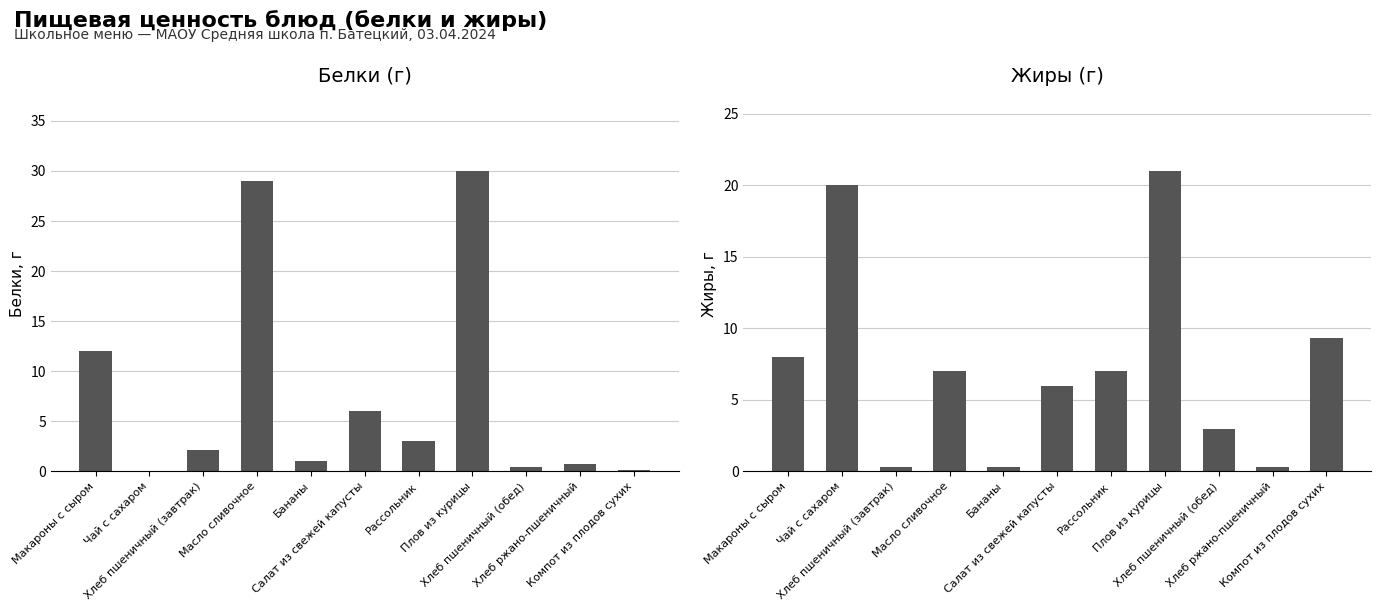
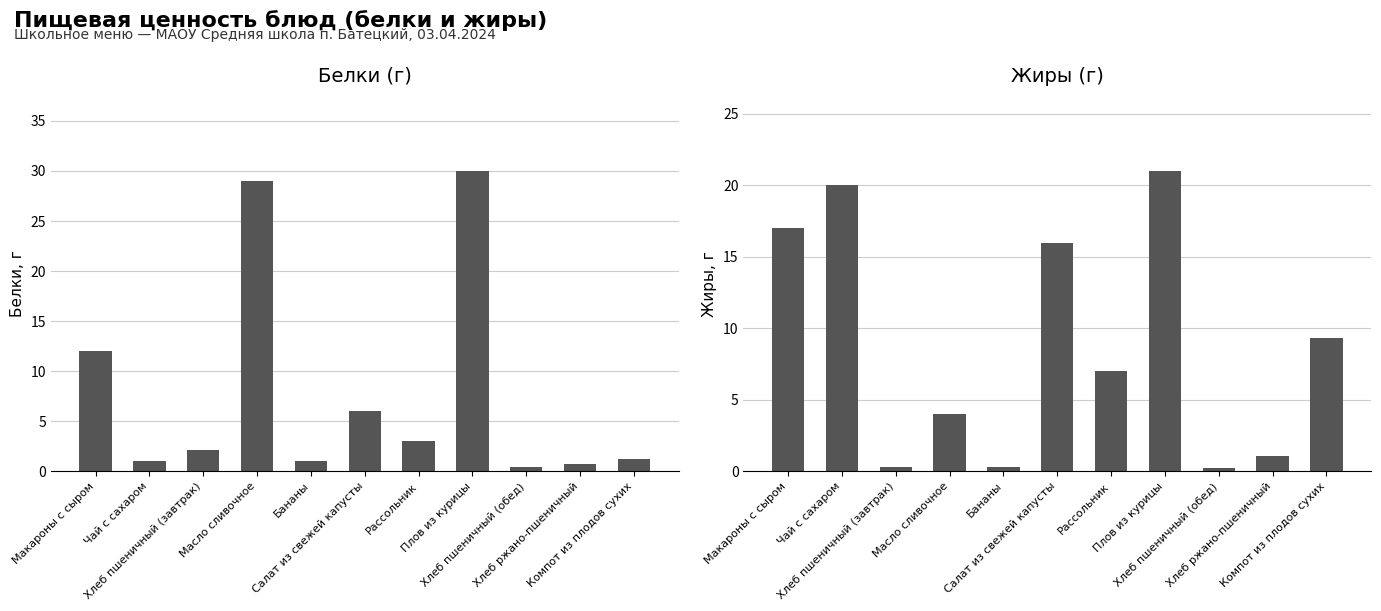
  {
    "Белки (г)": {
      "Макароны с сыром": 12.0,
-     "Чай с сахаром": 0,
+     "Чай с сахаром": 1,
      "Хлеб пшеничный (завтрак)": 2.1,
      "Масло сливочное": 29.0,
      "Бананы": 1.0,
      "Салат из свежей капусты": 6.0,
      "Рассольник": 3.0,
      "Плов из курицы": 30.0,
      "Хлеб пшеничный (обед)": 0.5,
      "Хлеб ржано-пшеничный": 0.7,
-     "Компот из плодов сухих": 0.2
+     "Компот из плодов сухих": 1.2
    },
    "Жиры (г)": {
-     "Макароны с сыром": 8,
+     "Макароны с сыром": 17,
      "Чай с сахаром": 20.0,
      "Хлеб пшеничный (завтрак)": 0.3,
-     "Масло сливочное": 7,
+     "Масло сливочное": 4,
      "Бананы": 0.3,
-     "Салат из свежей капусты": 6,
+     "Салат из свежей капусты": 16,
      "Рассольник": 7.0,
      "Плов из курицы": 21.0,
-     "Хлеб пшеничный (обед)": 3.0,
-     "Хлеб ржано-пшеничный": 0.3,
+     "Хлеб пшеничный (обед)": 0.2,
+     "Хлеб ржано-пшеничный": 1.1,
      "Компот из плодов сухих": 9.3
    }
  }
